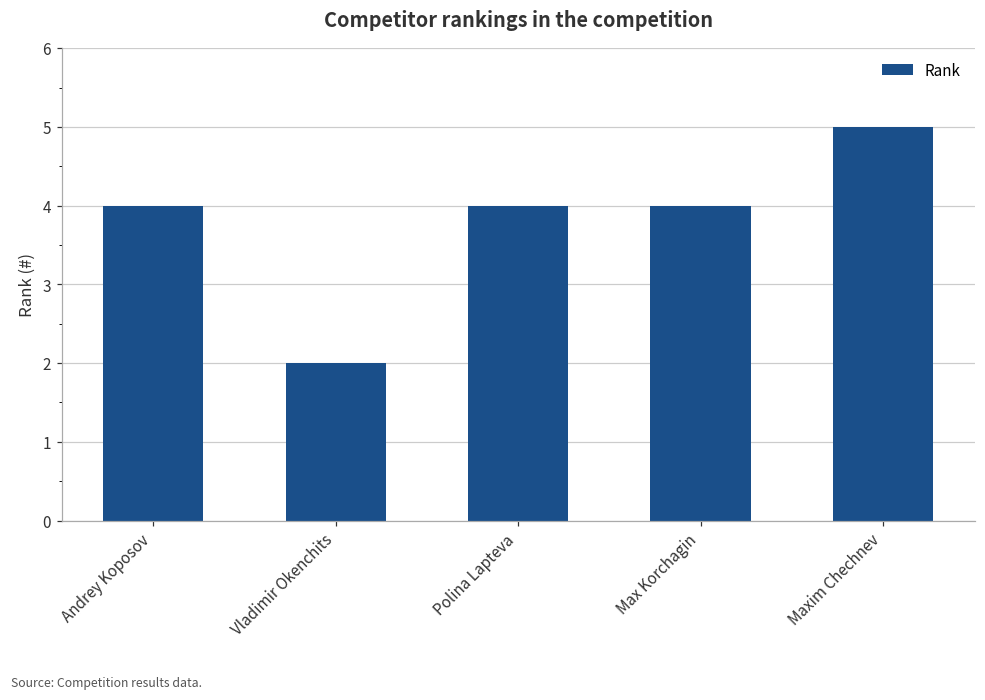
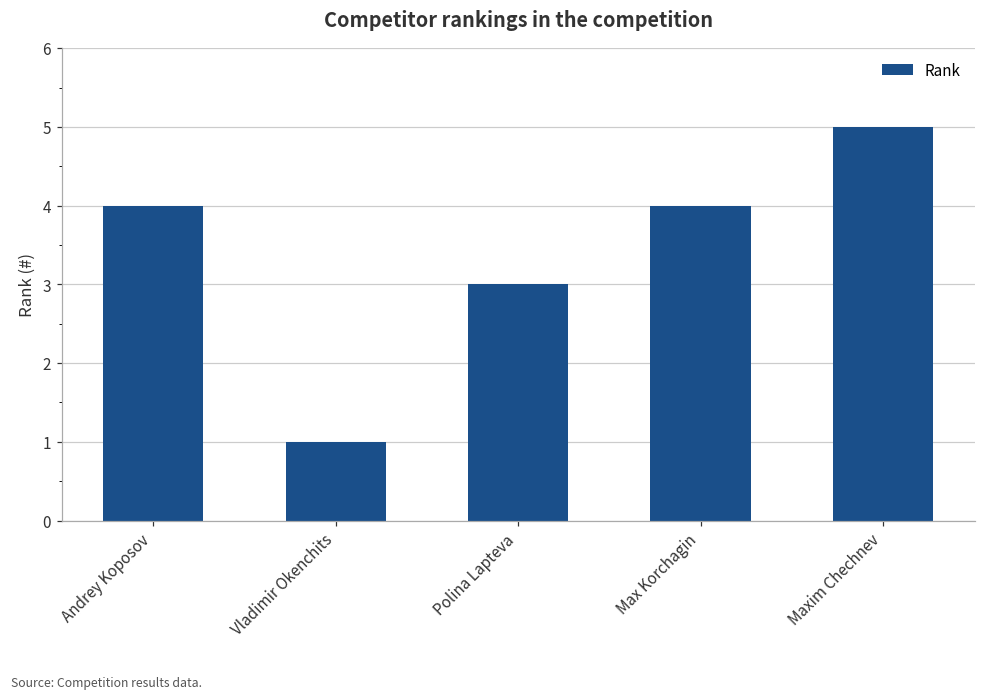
  {
    "Andrey Koposov": 4,
-   "Vladimir Okenchits": 2,
-   "Polina Lapteva": 4,
+   "Vladimir Okenchits": 1,
+   "Polina Lapteva": 3,
    "Max Korchagin": 4,
    "Maxim Chechnev": 5
  }
